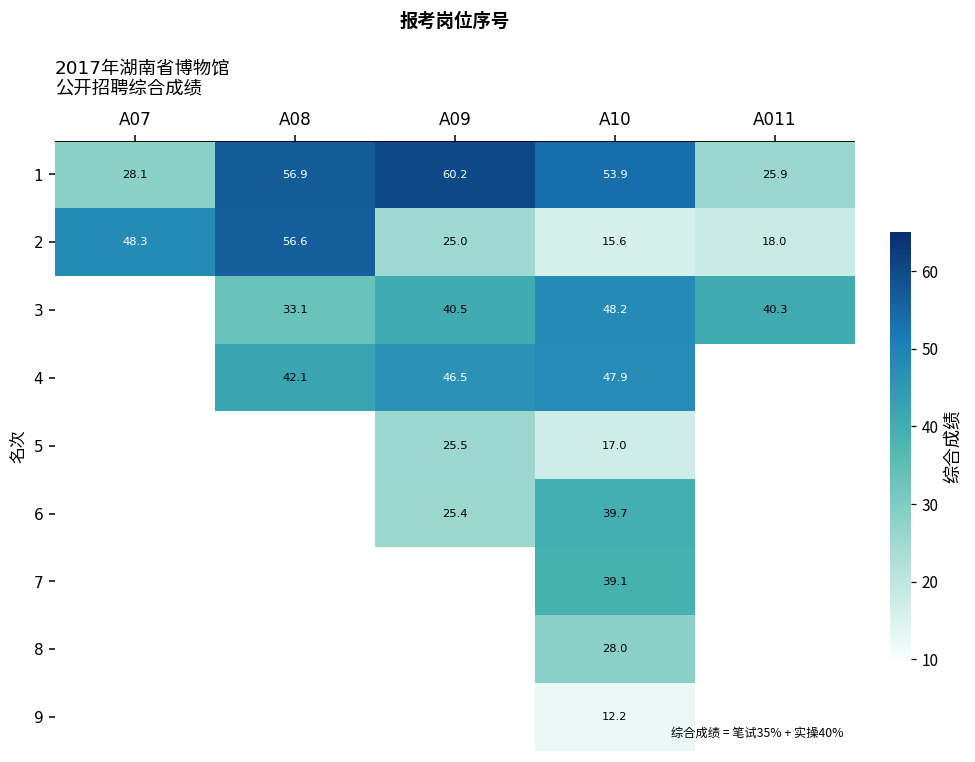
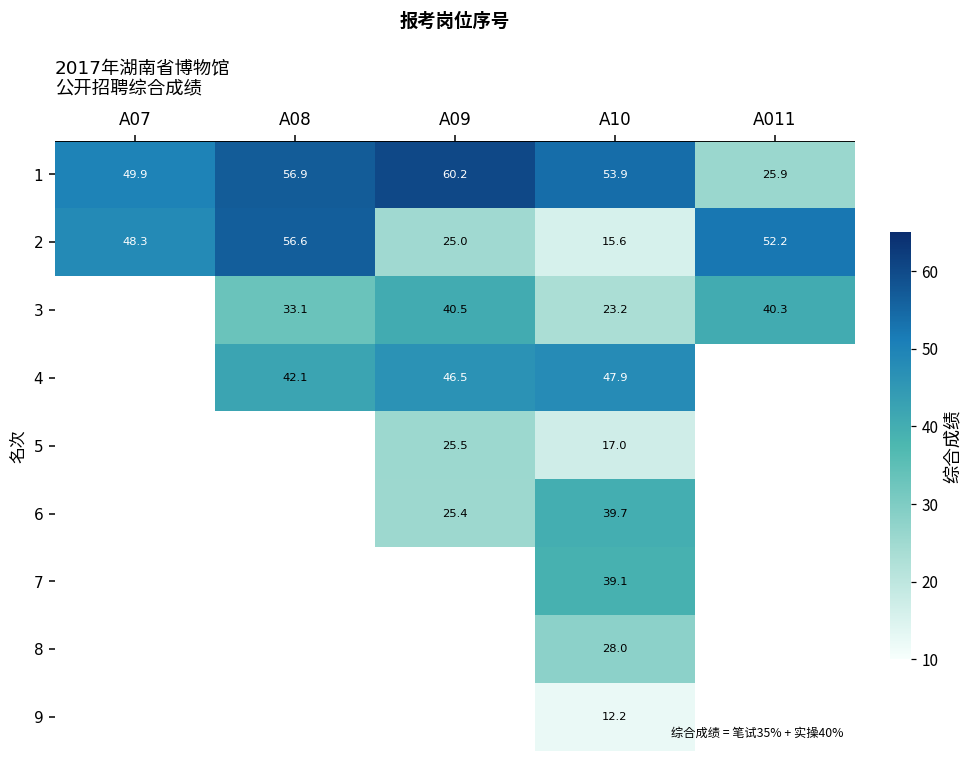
  {
    "1": {
-     "A07": 28.1,
+     "A07": 49.9,
      "A08": 56.9,
      "A09": 60.2,
      "A10": 53.9,
      "A011": 25.9
    },
    "2": {
      "A07": 48.3,
      "A08": 56.6,
      "A09": 25.0,
      "A10": 15.6,
-     "A011": 18.0
+     "A011": 52.2
    },
    "3": {
      "A08": 33.1,
      "A09": 40.5,
-     "A10": 48.2,
+     "A10": 23.2,
      "A011": 40.3
    },
    "4": {
      "A08": 42.1,
      "A09": 46.5,
      "A10": 47.9
    },
    "5": {
      "A09": 25.5,
      "A10": 17.0
    },
    "6": {
      "A09": 25.4,
      "A10": 39.7
    },
    "7": {
      "A10": 39.1
    },
    "8": {
      "A10": 28.0
    },
    "9": {
      "A10": 12.2
    }
  }
